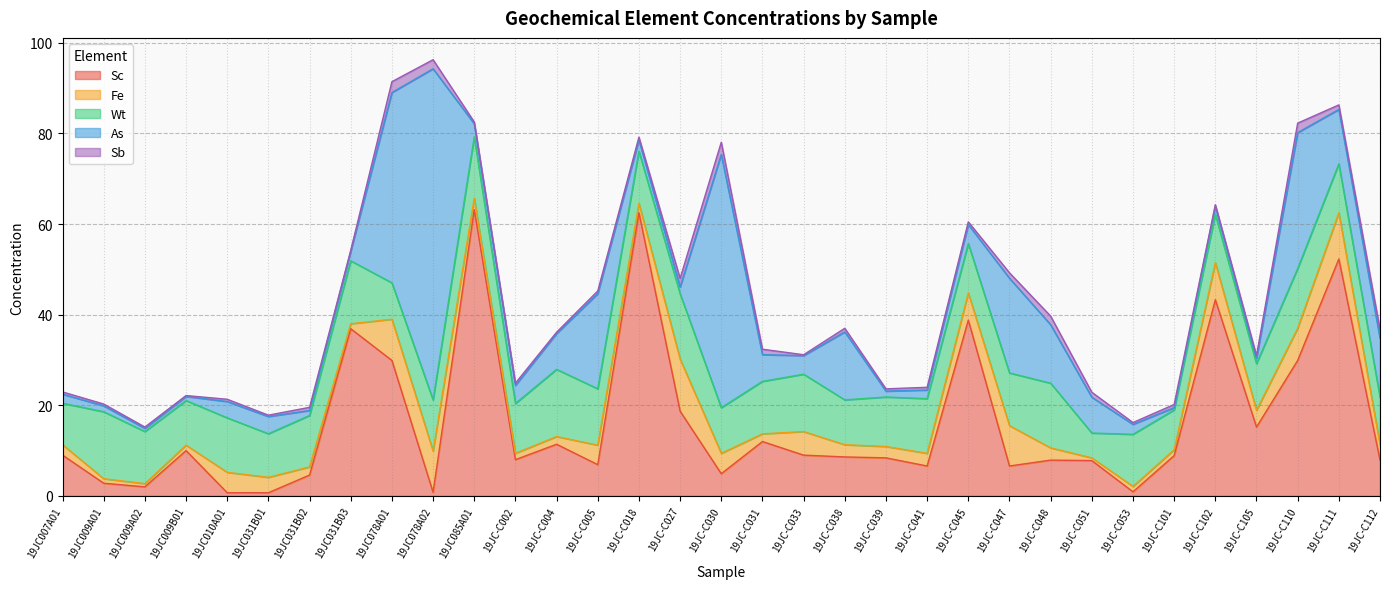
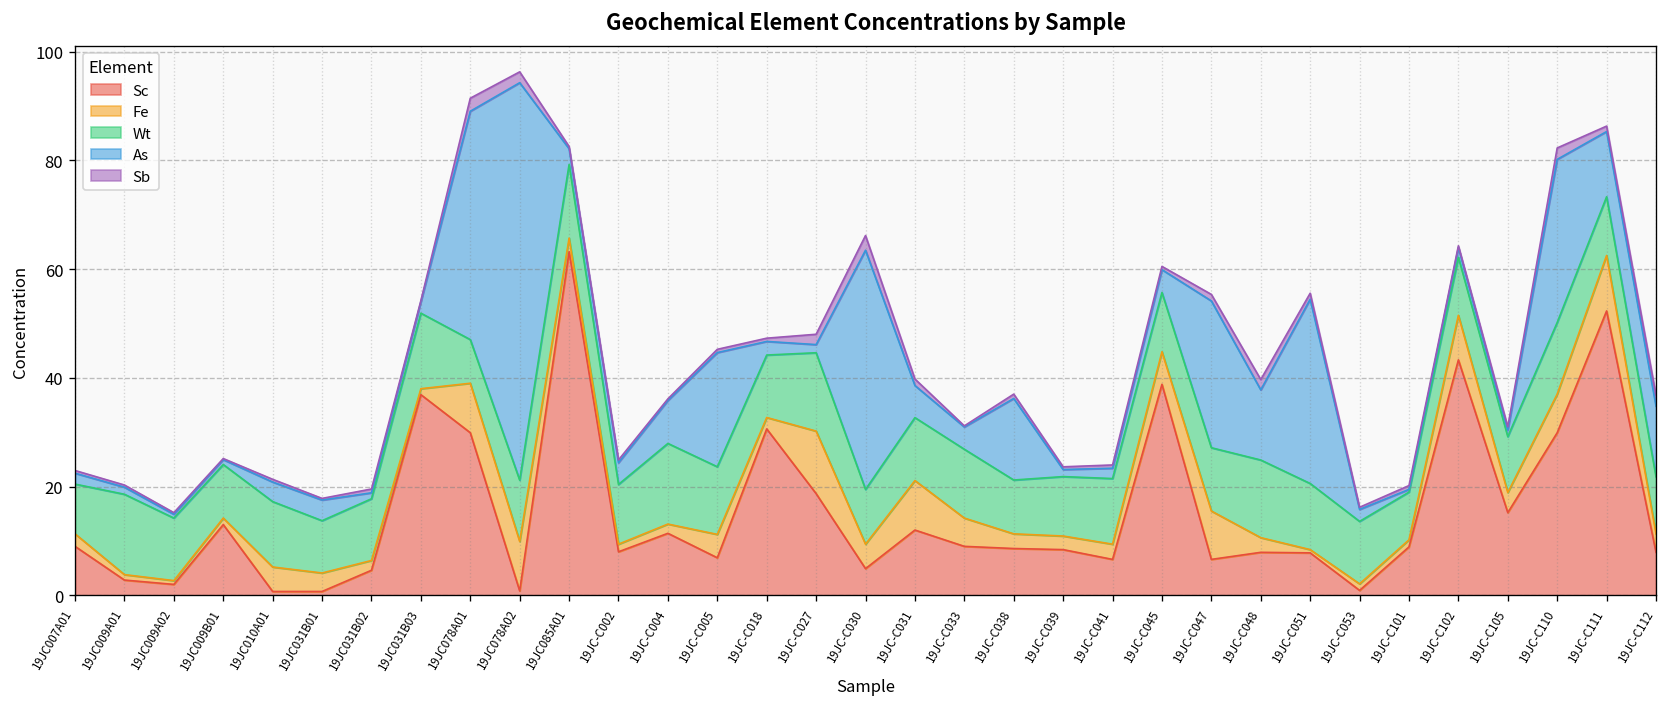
  {
    "Sc": {
      "19JC007A01": 9,
      "19JC009A01": 3,
      "19JC009A02": 2,
-     "19JC009B01": 10,
+     "19JC009B01": 13,
      "19JC010A01": 1,
      "19JC031B01": 1,
      "19JC031B02": 5,
      "19JC031B03": 37,
      "19JC078A01": 30,
      "19JC078A02": 1,
      "19JC085A01": 63,
      "19JC-C002": 8,
      "19JC-C004": 11,
      "19JC-C005": 7,
-     "19JC-C018": 63,
+     "19JC-C018": 31,
      "19JC-C027": 19,
      "19JC-C030": 5,
      "19JC-C031": 12,
      "19JC-C033": 9,
      "19JC-C038": 9,
      "19JC-C039": 8,
      "19JC-C041": 7,
      "19JC-C045": 39,
      "19JC-C047": 7,
      "19JC-C048": 8,
      "19JC-C051": 8,
      "19JC-C053": 1,
      "19JC-C101": 9,
      "19JC-C102": 43,
      "19JC-C105": 15,
      "19JC-C110": 30,
      "19JC-C111": 52,
      "19JC-C112": 8
    },
    "Fe": {
      "19JC007A01": 2,
      "19JC009A01": 1,
      "19JC009A02": 1,
      "19JC009B01": 1,
      "19JC010A01": 5,
      "19JC031B01": 3,
      "19JC031B02": 2,
      "19JC031B03": 1,
      "19JC078A01": 9,
      "19JC078A02": 9,
      "19JC085A01": 3,
      "19JC-C002": 1,
      "19JC-C004": 2,
      "19JC-C005": 4,
      "19JC-C018": 2,
      "19JC-C027": 12,
      "19JC-C030": 5,
-     "19JC-C031": 2,
+     "19JC-C031": 9,
      "19JC-C033": 5,
      "19JC-C038": 3,
      "19JC-C039": 3,
      "19JC-C041": 3,
      "19JC-C045": 6,
      "19JC-C047": 9,
      "19JC-C048": 3,
      "19JC-C051": 1,
      "19JC-C053": 1,
      "19JC-C101": 1,
      "19JC-C102": 8,
      "19JC-C105": 4,
      "19JC-C110": 7,
      "19JC-C111": 10,
      "19JC-C112": 3
    },
    "Wt": {
      "19JC007A01": 9,
      "19JC009A01": 15,
      "19JC009A02": 12,
      "19JC009B01": 10,
      "19JC010A01": 12,
      "19JC031B01": 10,
      "19JC031B02": 11,
      "19JC031B03": 14,
      "19JC078A01": 8,
      "19JC078A02": 11,
      "19JC085A01": 14,
      "19JC-C002": 11,
      "19JC-C004": 15,
      "19JC-C005": 12,
      "19JC-C018": 11,
      "19JC-C027": 14,
      "19JC-C030": 10,
      "19JC-C031": 12,
      "19JC-C033": 13,
      "19JC-C038": 10,
      "19JC-C039": 11,
      "19JC-C041": 12,
      "19JC-C045": 11,
      "19JC-C047": 12,
      "19JC-C048": 14,
-     "19JC-C051": 5,
+     "19JC-C051": 12,
      "19JC-C053": 11,
      "19JC-C102": 11,
      "19JC-C105": 10,
      "19JC-C110": 13,
      "19JC-C111": 11,
      "19JC-C112": 10
    },
    "As": {
      "19JC031B02": 1,
      "19JC078A01": 42,
      "19JC078A02": 73,
      "19JC-C005": 21,
      "19JC-C018": 3,
      "19JC-C027": 2,
-     "19JC-C030": 56,
+     "19JC-C030": 44,
      "19JC-C031": 6,
      "19JC-C038": 15,
      "19JC-C041": 2,
      "19JC-C045": 4,
-     "19JC-C047": 21,
+     "19JC-C047": 27,
      "19JC-C048": 13,
-     "19JC-C051": 8,
+     "19JC-C051": 34,
      "19JC-C105": 1,
      "19JC-C110": 30,
      "19JC-C111": 12,
      "19JC-C112": 13
    },
    "Sb": {
      "19JC031B02": 1,
      "19JC078A01": 2,
      "19JC078A02": 2,
      "19JC-C005": 1,
      "19JC-C018": 1,
      "19JC-C027": 2,
      "19JC-C030": 3,
      "19JC-C031": 1,
      "19JC-C038": 1,
      "19JC-C041": 1,
      "19JC-C045": 1,
      "19JC-C047": 1,
      "19JC-C048": 2,
      "19JC-C051": 1,
      "19JC-C101": 1,
      "19JC-C105": 1,
      "19JC-C110": 2,
      "19JC-C111": 1,
      "19JC-C112": 2
    }
  }
